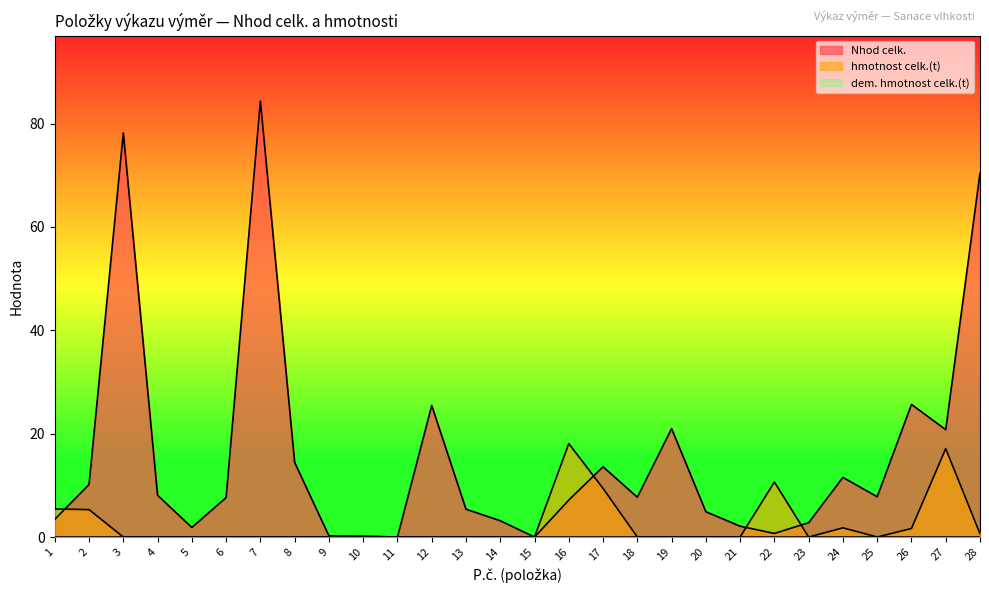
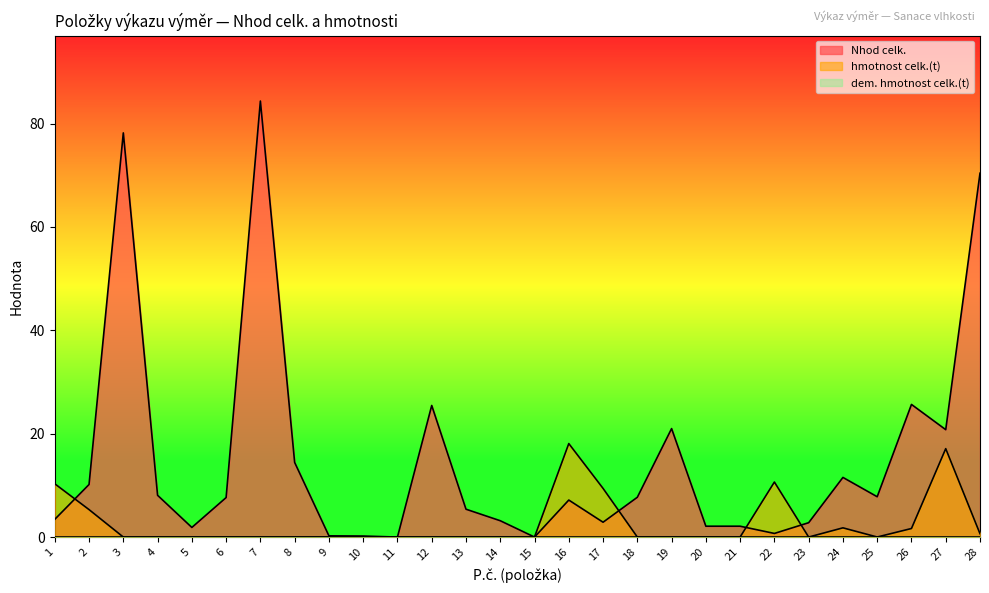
  {
    "Nhod celk.": {
      "1": 3,
      "2": 10,
      "3": 78,
      "4": 8,
      "5": 2,
      "6": 8,
      "7": 84,
      "8": 14,
      "12": 25,
      "13": 5,
      "14": 3,
      "16": 7,
-     "17": 14,
+     "17": 3,
      "18": 8,
      "19": 21,
-     "20": 5,
+     "20": 2,
      "21": 2,
      "22": 1,
      "23": 3,
      "24": 12,
      "25": 8,
      "26": 26,
      "27": 21,
      "28": 70
    },
    "hmotnost celk.(t)": {
-     "1": 5,
+     "1": 10,
      "2": 5,
      "16": 18,
      "17": 9,
      "22": 11,
      "24": 2,
      "26": 2,
      "27": 17,
      "28": 1
    },
    "dem. hmotnost celk.(t)": {
      "1": 0,
      "2": 0,
      "16": 0,
      "17": 0,
      "22": 0,
      "24": 0,
      "26": 0,
      "27": 0,
      "28": 0
    }
  }
